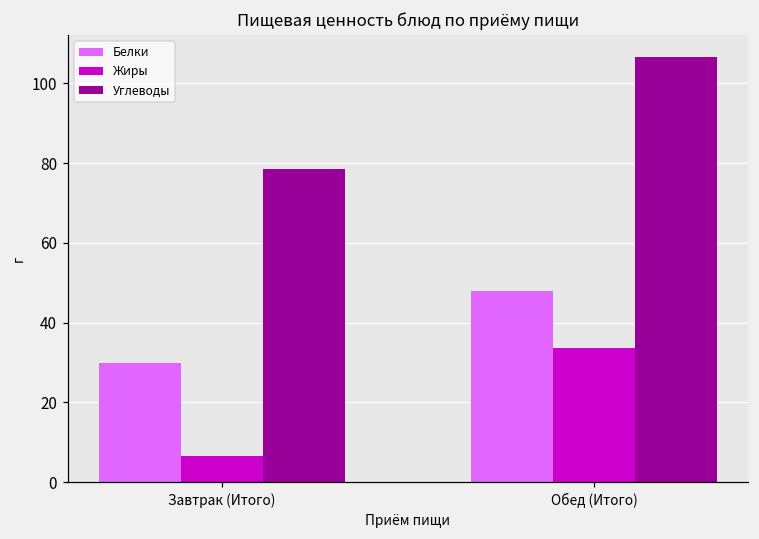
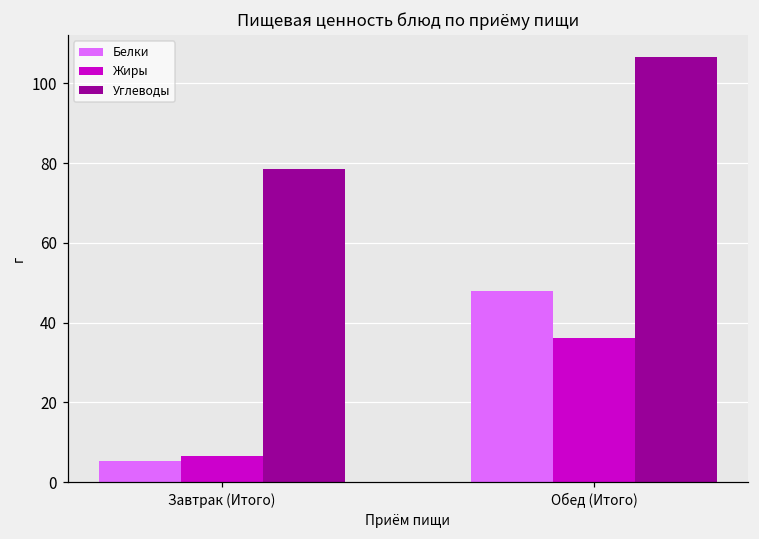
  {
    "Белки": {
-     "Завтрак (Итого)": 30,
+     "Завтрак (Итого)": 5,
      "Обед (Итого)": 48
    },
    "Жиры": {
      "Завтрак (Итого)": 7,
-     "Обед (Итого)": 34
+     "Обед (Итого)": 36
    },
    "Углеводы": {
      "Завтрак (Итого)": 79,
      "Обед (Итого)": 107
    }
  }
